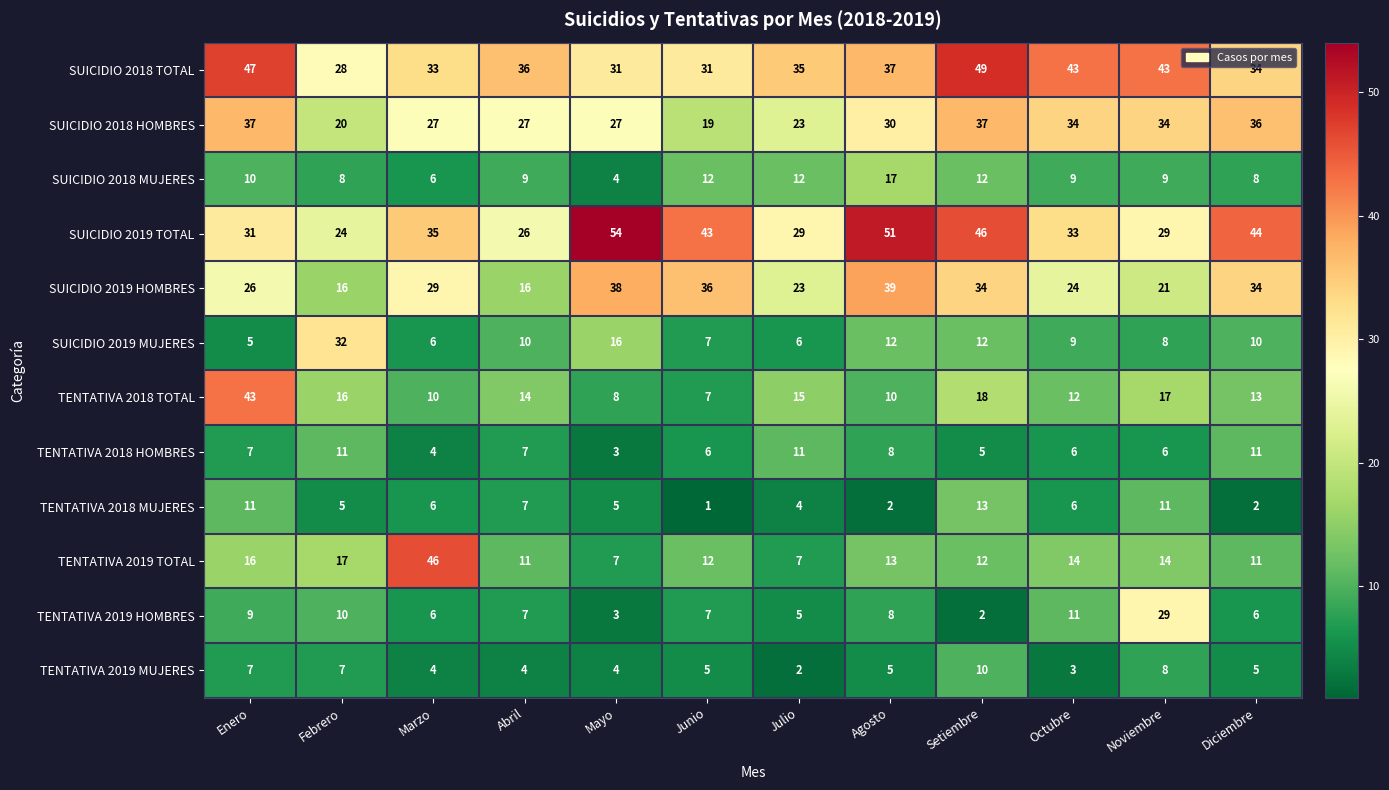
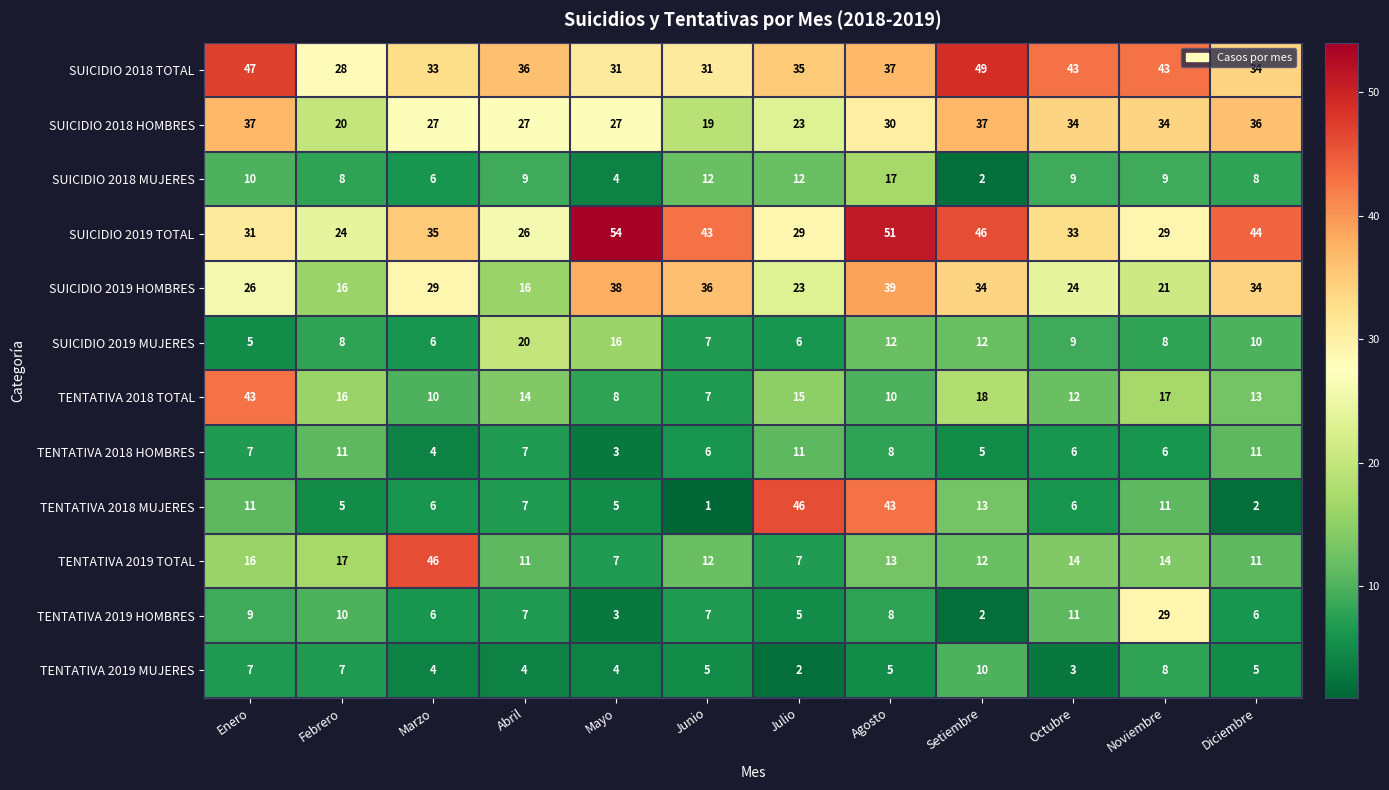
  {
    "SUICIDIO 2018 TOTAL": {
      "Enero": 47,
      "Febrero": 28,
      "Marzo": 33,
      "Abril": 36,
      "Mayo": 31,
      "Junio": 31,
      "Julio": 35,
      "Agosto": 37,
      "Setiembre": 49,
      "Octubre": 43,
      "Noviembre": 43
    },
    "SUICIDIO 2018 HOMBRES": {
      "Enero": 37,
      "Febrero": 20,
      "Marzo": 27,
      "Abril": 27,
      "Mayo": 27,
      "Junio": 19,
      "Julio": 23,
      "Agosto": 30,
      "Setiembre": 37,
      "Octubre": 34,
      "Noviembre": 34,
      "Diciembre": 36
    },
    "SUICIDIO 2018 MUJERES": {
      "Enero": 10,
      "Febrero": 8,
      "Marzo": 6,
      "Abril": 9,
      "Mayo": 4,
      "Junio": 12,
      "Julio": 12,
      "Agosto": 17,
-     "Setiembre": 12,
+     "Setiembre": 2,
      "Octubre": 9,
      "Noviembre": 9,
      "Diciembre": 8
    },
    "SUICIDIO 2019 TOTAL": {
      "Enero": 31,
      "Febrero": 24,
      "Marzo": 35,
      "Abril": 26,
      "Mayo": 54,
      "Junio": 43,
      "Julio": 29,
      "Agosto": 51,
      "Setiembre": 46,
      "Octubre": 33,
      "Noviembre": 29,
      "Diciembre": 44
    },
    "SUICIDIO 2019 HOMBRES": {
      "Enero": 26,
      "Febrero": 16,
      "Marzo": 29,
      "Abril": 16,
      "Mayo": 38,
      "Junio": 36,
      "Julio": 23,
      "Agosto": 39,
      "Setiembre": 34,
      "Octubre": 24,
      "Noviembre": 21,
      "Diciembre": 34
    },
    "SUICIDIO 2019 MUJERES": {
      "Enero": 5,
-     "Febrero": 32,
+     "Febrero": 8,
      "Marzo": 6,
-     "Abril": 10,
+     "Abril": 20,
      "Mayo": 16,
      "Junio": 7,
      "Julio": 6,
      "Agosto": 12,
      "Setiembre": 12,
      "Octubre": 9,
      "Noviembre": 8,
      "Diciembre": 10
    },
    "TENTATIVA 2018 TOTAL": {
      "Enero": 43,
      "Febrero": 16,
      "Marzo": 10,
      "Abril": 14,
      "Mayo": 8,
      "Junio": 7,
      "Julio": 15,
      "Agosto": 10,
      "Setiembre": 18,
      "Octubre": 12,
      "Noviembre": 17,
      "Diciembre": 13
    },
    "TENTATIVA 2018 HOMBRES": {
      "Enero": 7,
      "Febrero": 11,
      "Marzo": 4,
      "Abril": 7,
      "Mayo": 3,
      "Junio": 6,
      "Julio": 11,
      "Agosto": 8,
      "Setiembre": 5,
      "Octubre": 6,
      "Noviembre": 6,
      "Diciembre": 11
    },
    "TENTATIVA 2018 MUJERES": {
      "Enero": 11,
      "Febrero": 5,
      "Marzo": 6,
      "Abril": 7,
      "Mayo": 5,
      "Junio": 1,
-     "Julio": 4,
-     "Agosto": 2,
+     "Julio": 46,
+     "Agosto": 43,
      "Setiembre": 13,
      "Octubre": 6,
      "Noviembre": 11,
      "Diciembre": 2
    },
    "TENTATIVA 2019 TOTAL": {
      "Enero": 16,
      "Febrero": 17,
      "Marzo": 46,
      "Abril": 11,
      "Mayo": 7,
      "Junio": 12,
      "Julio": 7,
      "Agosto": 13,
      "Setiembre": 12,
      "Octubre": 14,
      "Noviembre": 14,
      "Diciembre": 11
    },
    "TENTATIVA 2019 HOMBRES": {
      "Enero": 9,
      "Febrero": 10,
      "Marzo": 6,
      "Abril": 7,
      "Mayo": 3,
      "Junio": 7,
      "Julio": 5,
      "Agosto": 8,
      "Setiembre": 2,
      "Octubre": 11,
      "Noviembre": 29,
      "Diciembre": 6
    },
    "TENTATIVA 2019 MUJERES": {
      "Enero": 7,
      "Febrero": 7,
      "Marzo": 4,
      "Abril": 4,
      "Mayo": 4,
      "Junio": 5,
      "Julio": 2,
      "Agosto": 5,
      "Setiembre": 10,
      "Octubre": 3,
      "Noviembre": 8,
      "Diciembre": 5
    }
  }
